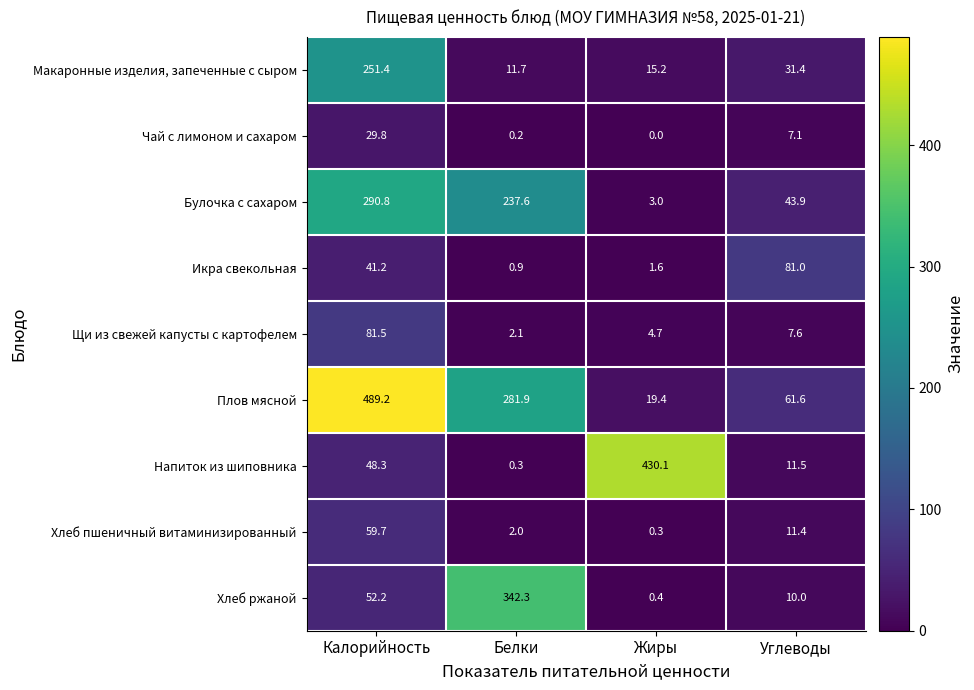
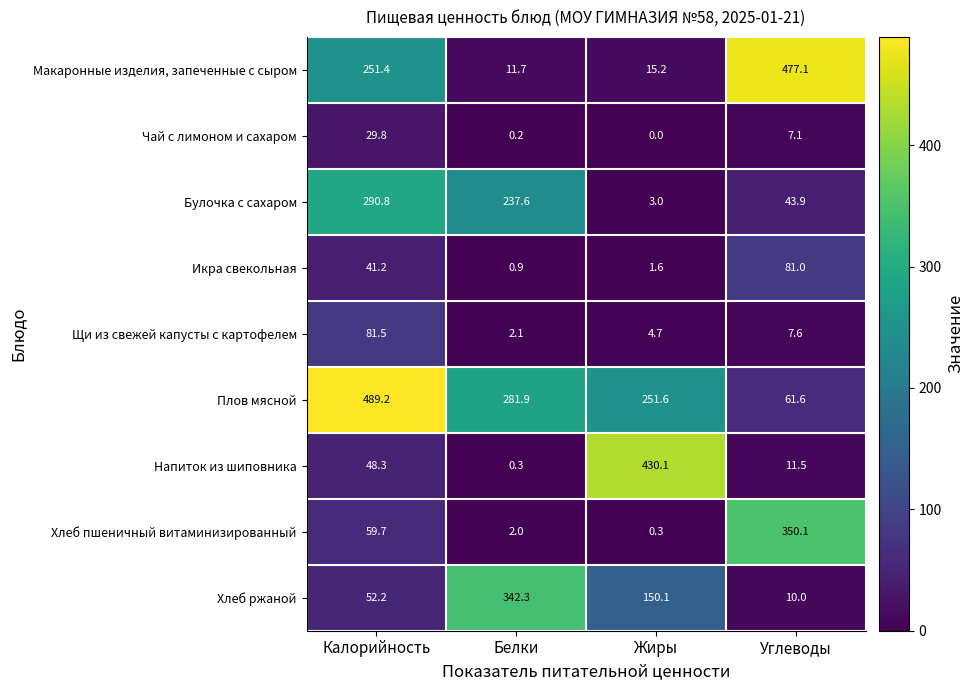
  {
    "Макаронные изделия, запеченные с сыром": {
      "Калорийность": 251.4,
      "Белки": 11.7,
      "Жиры": 15.2,
-     "Углеводы": 31.4
+     "Углеводы": 477.1
    },
    "Чай с лимоном и сахаром": {
      "Калорийность": 29.8,
      "Белки": 0.2,
      "Жиры": 0.0,
      "Углеводы": 7.1
    },
    "Булочка с сахаром": {
      "Калорийность": 290.8,
      "Белки": 237.6,
      "Жиры": 3.0,
      "Углеводы": 43.9
    },
    "Икра свекольная": {
      "Калорийность": 41.2,
      "Белки": 0.9,
      "Жиры": 1.6,
      "Углеводы": 81.0
    },
    "Щи из свежей капусты с картофелем": {
      "Калорийность": 81.5,
      "Белки": 2.1,
      "Жиры": 4.7,
      "Углеводы": 7.6
    },
    "Плов мясной": {
      "Калорийность": 489.2,
      "Белки": 281.9,
-     "Жиры": 19.4,
+     "Жиры": 251.6,
      "Углеводы": 61.6
    },
    "Напиток из шиповника": {
      "Калорийность": 48.3,
      "Белки": 0.3,
      "Жиры": 430.1,
      "Углеводы": 11.5
    },
    "Хлеб пшеничный витаминизированный": {
      "Калорийность": 59.7,
      "Белки": 2.0,
      "Жиры": 0.3,
-     "Углеводы": 11.4
+     "Углеводы": 350.1
    },
    "Хлеб ржаной": {
      "Калорийность": 52.2,
      "Белки": 342.3,
-     "Жиры": 0.4,
+     "Жиры": 150.1,
      "Углеводы": 10.0
    }
  }
